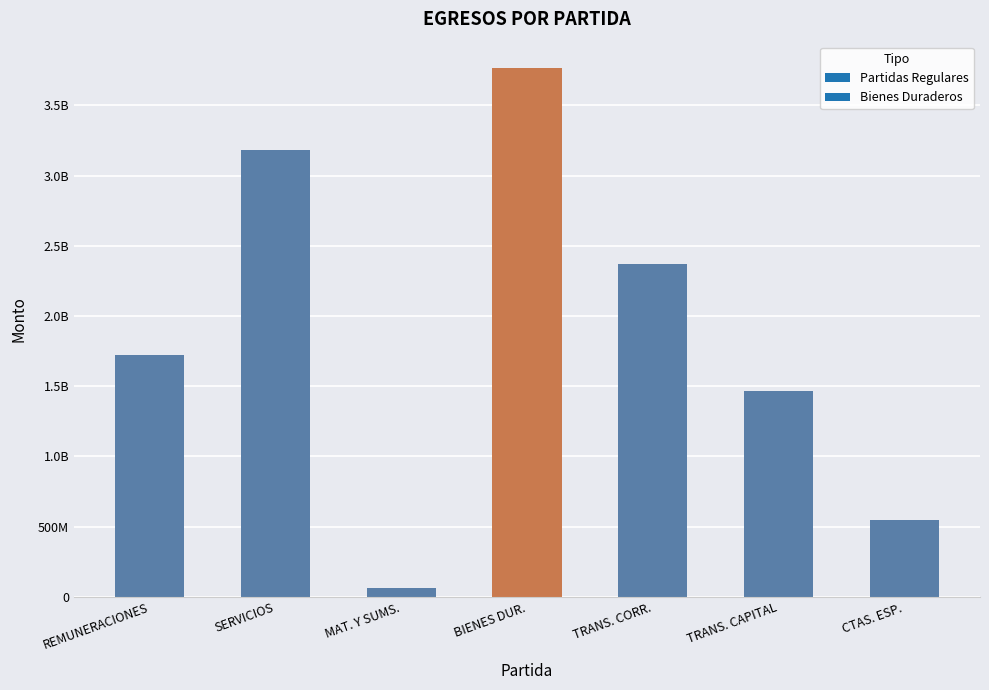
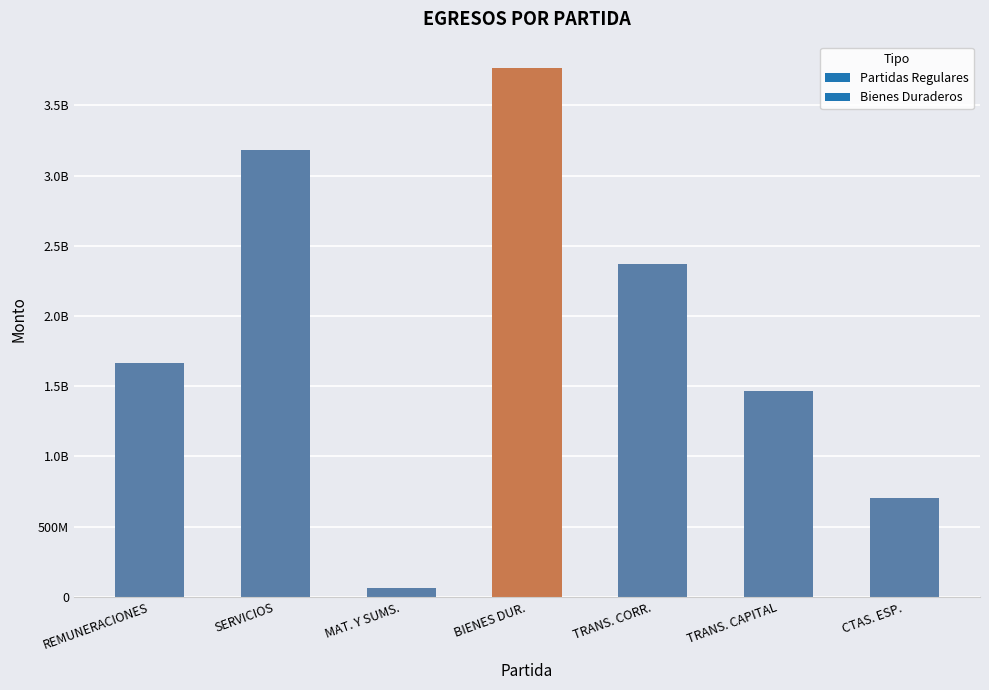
  {
-   "REMUNERACIONES": 1730000000,
+   "REMUNERACIONES": 1670000000,
    "SERVICIOS": 3180000000,
    "MAT. Y SUMS.": 60000000,
    "BIENES DUR.": 3770000000,
    "TRANS. CORR.": 2370000000,
    "TRANS. CAPITAL": 1470000000,
-   "CTAS. ESP.": 550000000
+   "CTAS. ESP.": 710000000
  }
